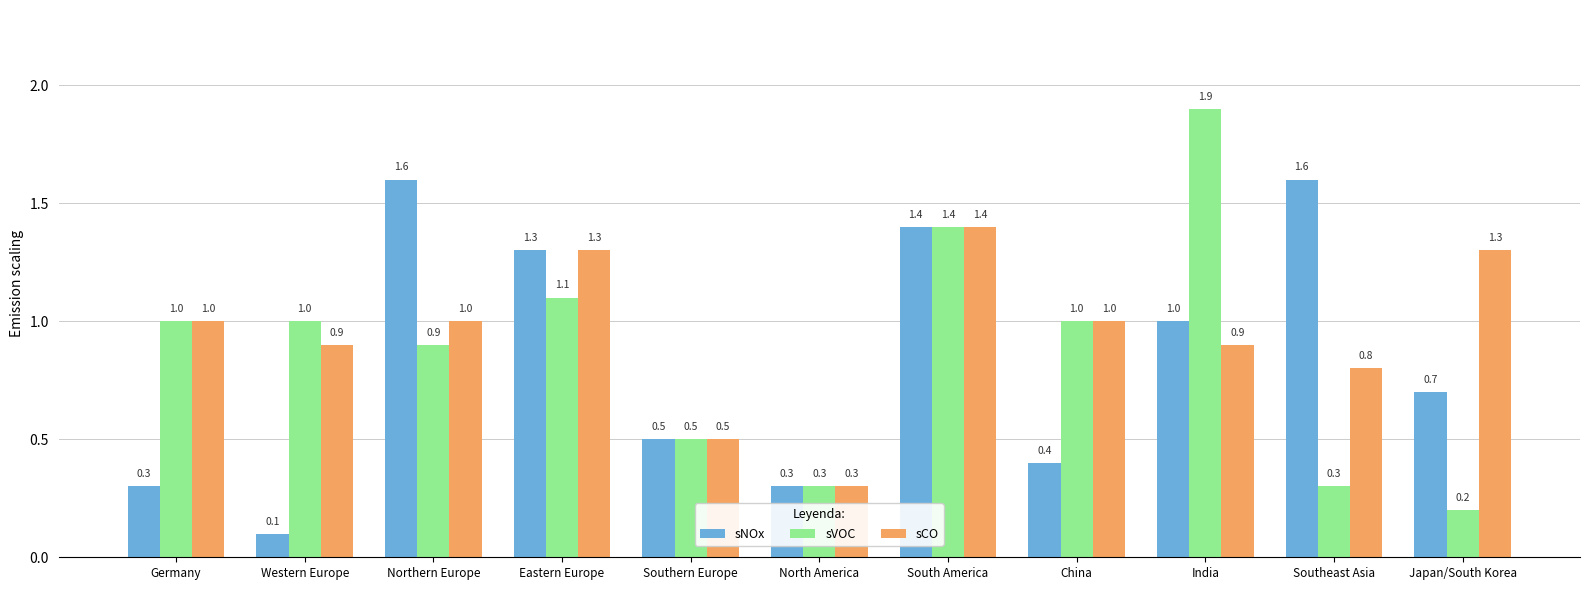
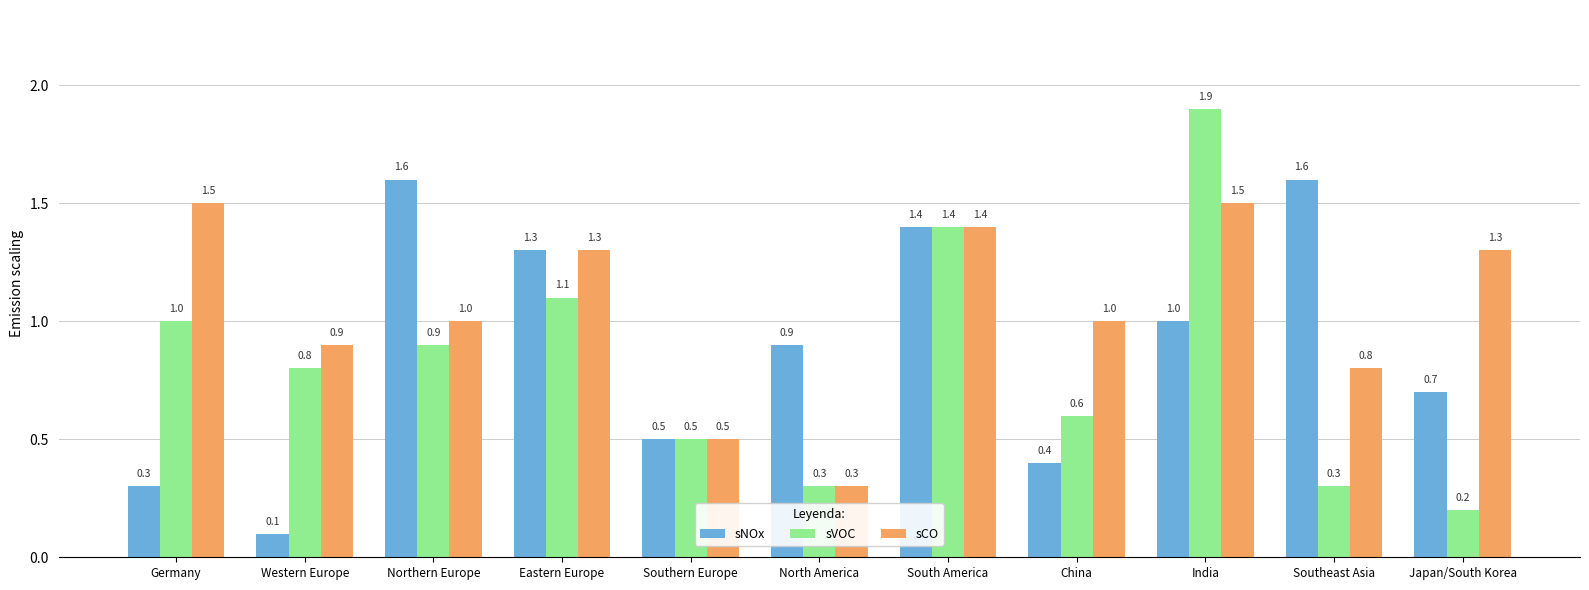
  {
    "sNOx": {
      "Germany": 0.3,
      "Western Europe": 0.1,
      "Northern Europe": 1.6,
      "Eastern Europe": 1.3,
      "Southern Europe": 0.5,
-     "North America": 0.3,
+     "North America": 0.9,
      "South America": 1.4,
      "China": 0.4,
      "India": 1.0,
      "Southeast Asia": 1.6,
      "Japan/South Korea": 0.7
    },
    "sVOC": {
      "Germany": 1.0,
-     "Western Europe": 1.0,
+     "Western Europe": 0.8,
      "Northern Europe": 0.9,
      "Eastern Europe": 1.1,
      "Southern Europe": 0.5,
      "North America": 0.3,
      "South America": 1.4,
-     "China": 1.0,
+     "China": 0.6,
      "India": 1.9,
      "Southeast Asia": 0.3,
      "Japan/South Korea": 0.2
    },
    "sCO": {
-     "Germany": 1.0,
+     "Germany": 1.5,
      "Western Europe": 0.9,
      "Northern Europe": 1.0,
      "Eastern Europe": 1.3,
      "Southern Europe": 0.5,
      "North America": 0.3,
      "South America": 1.4,
      "China": 1.0,
-     "India": 0.9,
+     "India": 1.5,
      "Southeast Asia": 0.8,
      "Japan/South Korea": 1.3
    }
  }
